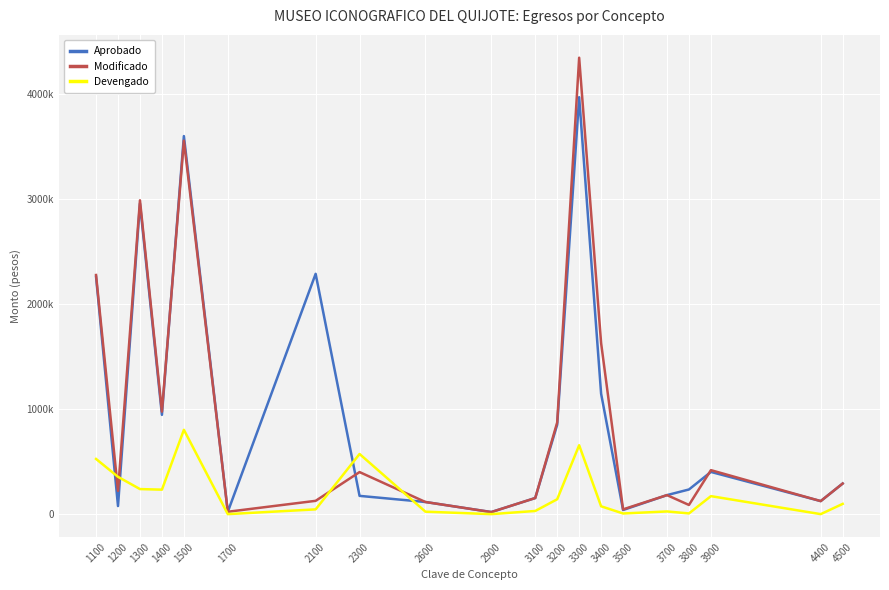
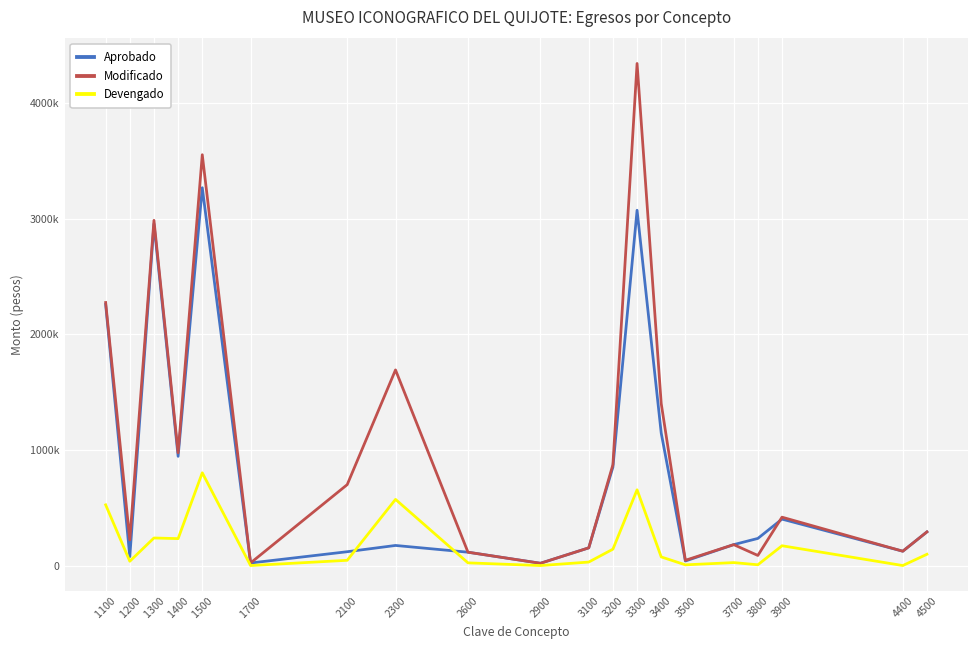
  {
    "Aprobado": {
      "1200": 80000,
      "1300": 2950000,
      "1400": 940000,
-     "1500": 3600000,
-     "2100": 2290000,
+     "1500": 3270000,
+     "2100": 120000,
      "2300": 170000,
-     "3300": 3970000,
+     "3300": 3070000,
      "3400": 1150000,
      "3800": 230000
    },
    "Modificado": {
      "1200": 220000,
      "1300": 2980000,
      "1400": 980000,
      "1500": 3550000,
-     "2100": 130000,
-     "2300": 400000,
+     "2100": 700000,
+     "2300": 1690000,
      "3300": 4340000,
-     "3400": 1630000,
+     "3400": 1400000,
      "3800": 90000
    },
    "Devengado": {
      "1100": 520000,
-     "1200": 350000,
+     "1200": 40000,
      "1300": 240000,
      "1400": 230000,
      "1500": 800000,
      "2100": 50000,
      "2300": 570000,
      "2600": 20000,
      "3100": 30000,
      "3200": 140000,
      "3300": 660000,
      "3400": 70000,
      "3500": 10000,
      "3700": 30000,
      "3800": 10000,
      "3900": 170000,
      "4400": 0,
      "4500": 100000
    }
  }
